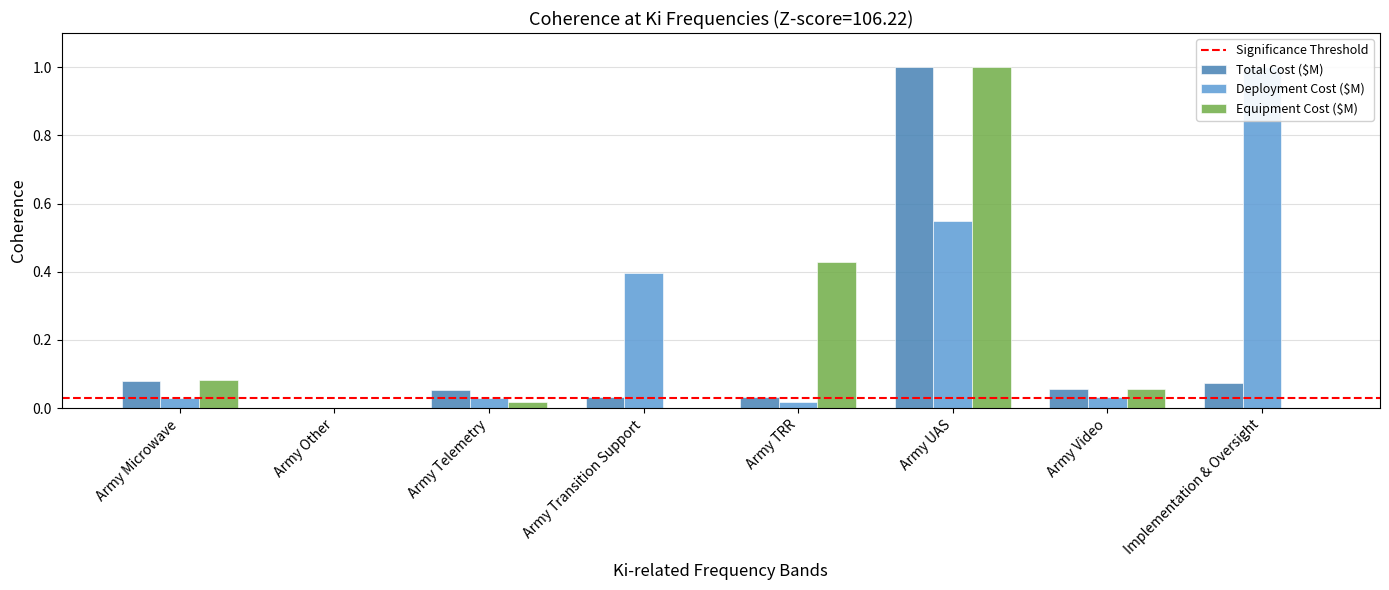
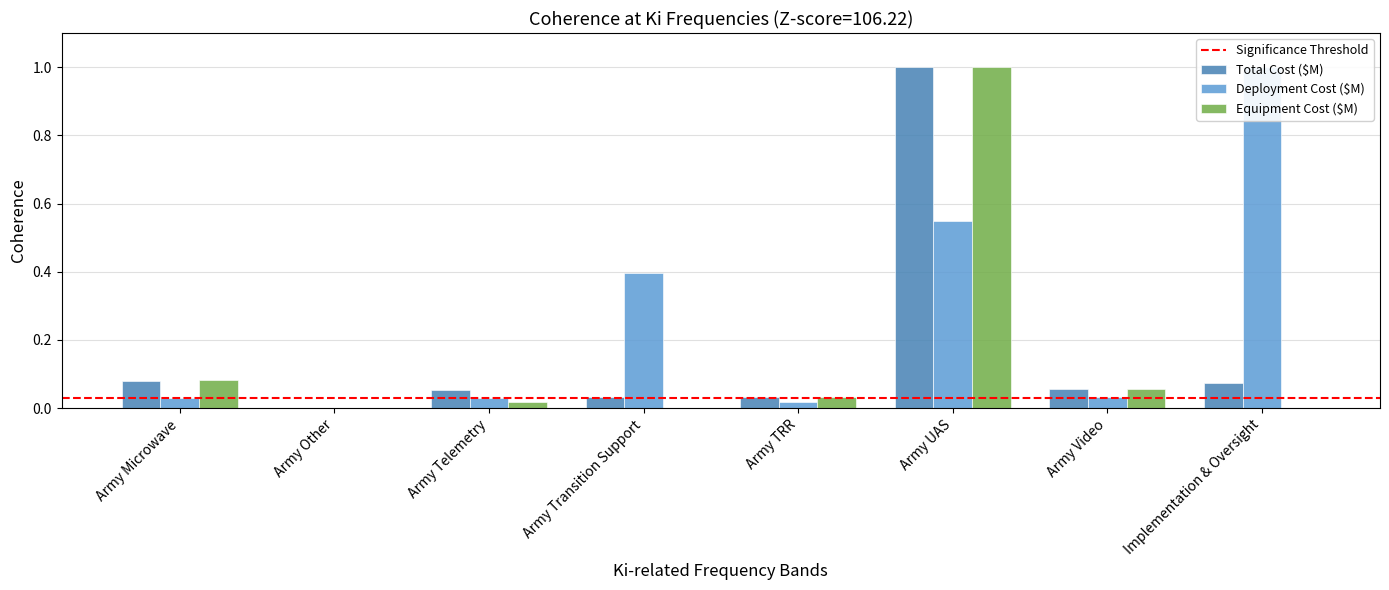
  {
    "Equipment Cost ($M)": {
      "Army Microwave": 0.08,
      "Army Other": 0.00,
      "Army Telemetry": 0.02,
      "Army Transition Support": 0.00,
-     "Army TRR": 0.43,
+     "Army TRR": 0.03,
      "Army UAS": 1.00,
      "Army Video": 0.06,
      "Implementation & Oversight": 0.00
    }
  }
